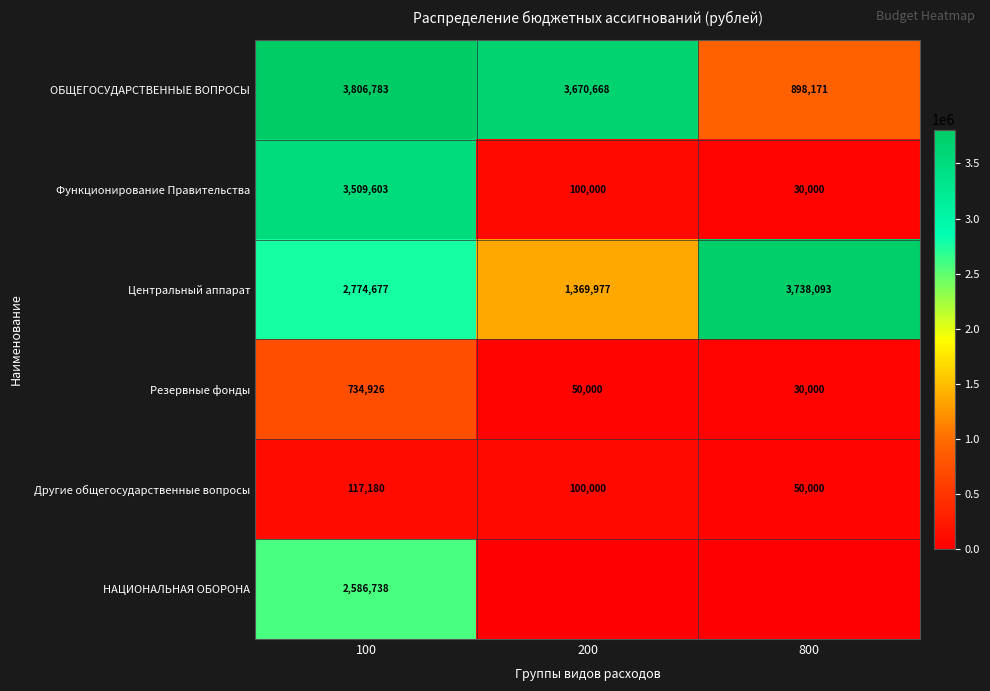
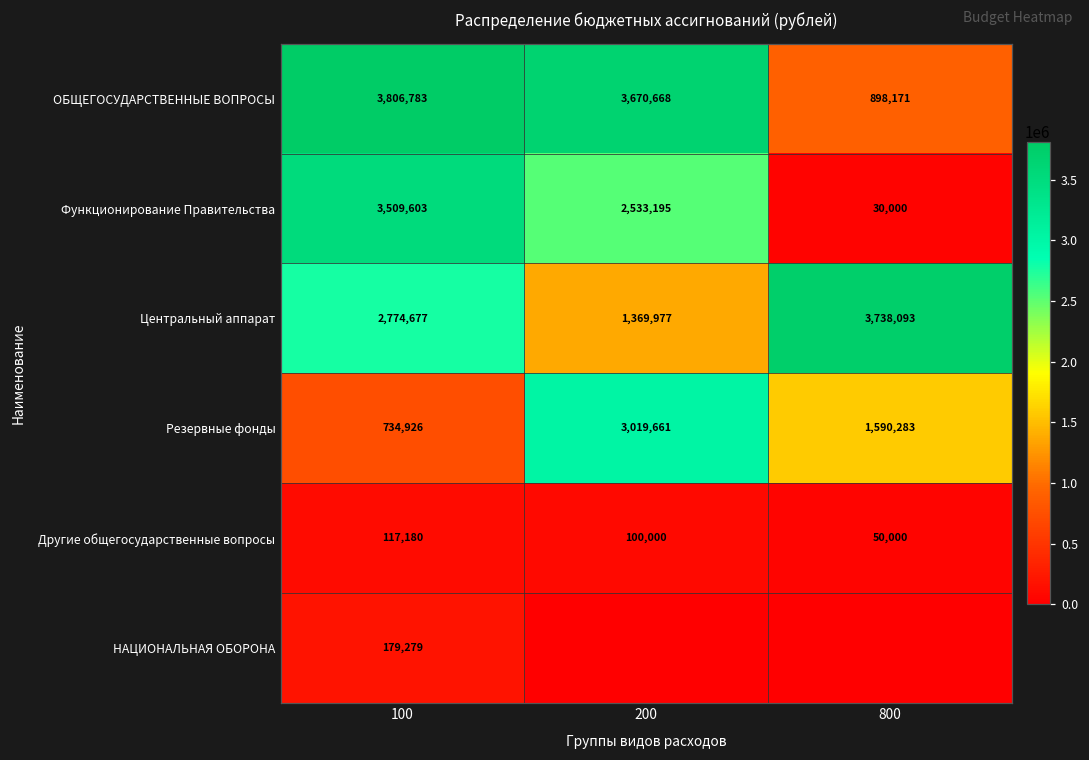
  {
    "ОБЩЕГОСУДАРСТВЕННЫЕ ВОПРОСЫ": {
      "100": "3,806,783",
      "200": "3,670,668",
      "800": "898,171"
    },
    "Функционирование Правительства": {
      "100": "3,509,603",
-     "200": "100,000",
+     "200": "2,533,195",
      "800": "30,000"
    },
    "Центральный аппарат": {
      "100": "2,774,677",
      "200": "1,369,977",
      "800": "3,738,093"
    },
    "Резервные фонды": {
      "100": "734,926",
-     "200": "50,000",
-     "800": "30,000"
+     "200": "3,019,661",
+     "800": "1,590,283"
    },
    "Другие общегосударственные вопросы": {
      "100": "117,180",
      "200": "100,000",
      "800": "50,000"
    },
    "НАЦИОНАЛЬНАЯ ОБОРОНА": {
-     "100": "2,586,738"
+     "100": "179,279"
    }
  }
